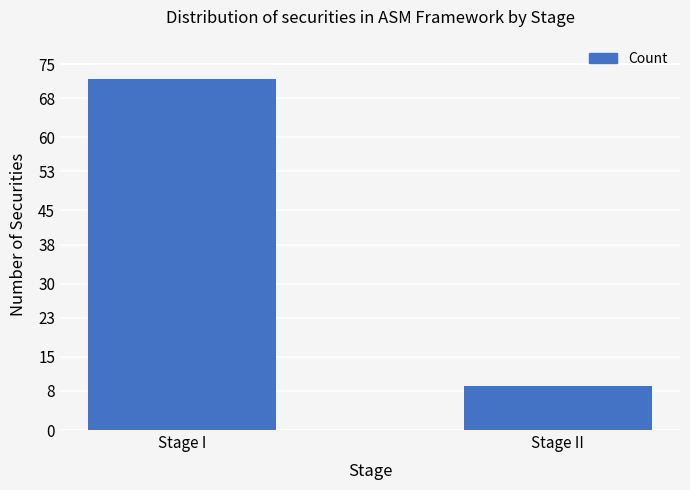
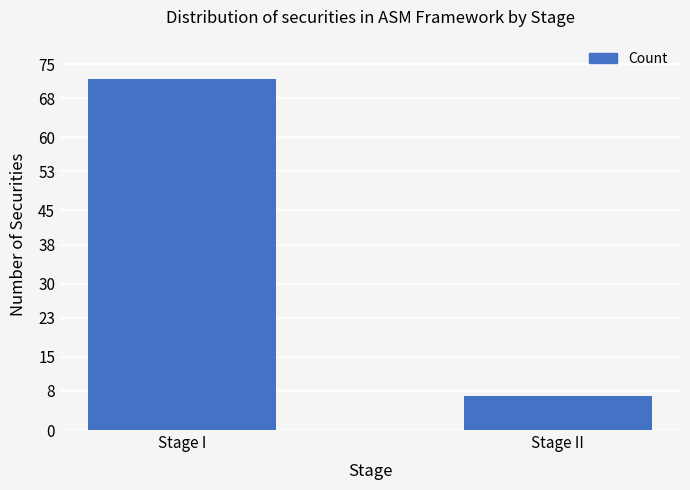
  {
    "Stage I": 72,
-   "Stage II": 9
+   "Stage II": 7
  }
